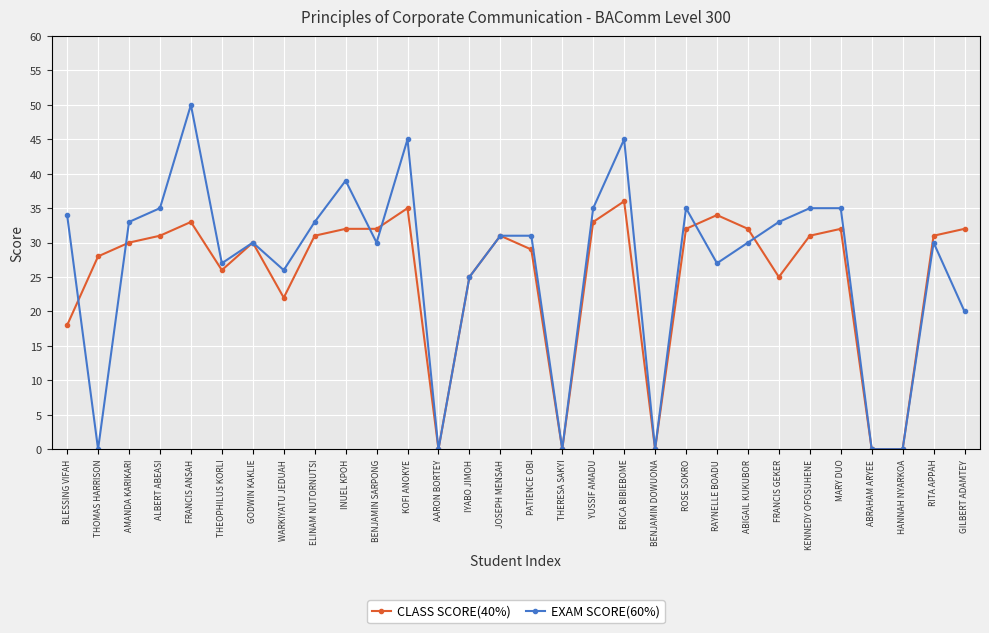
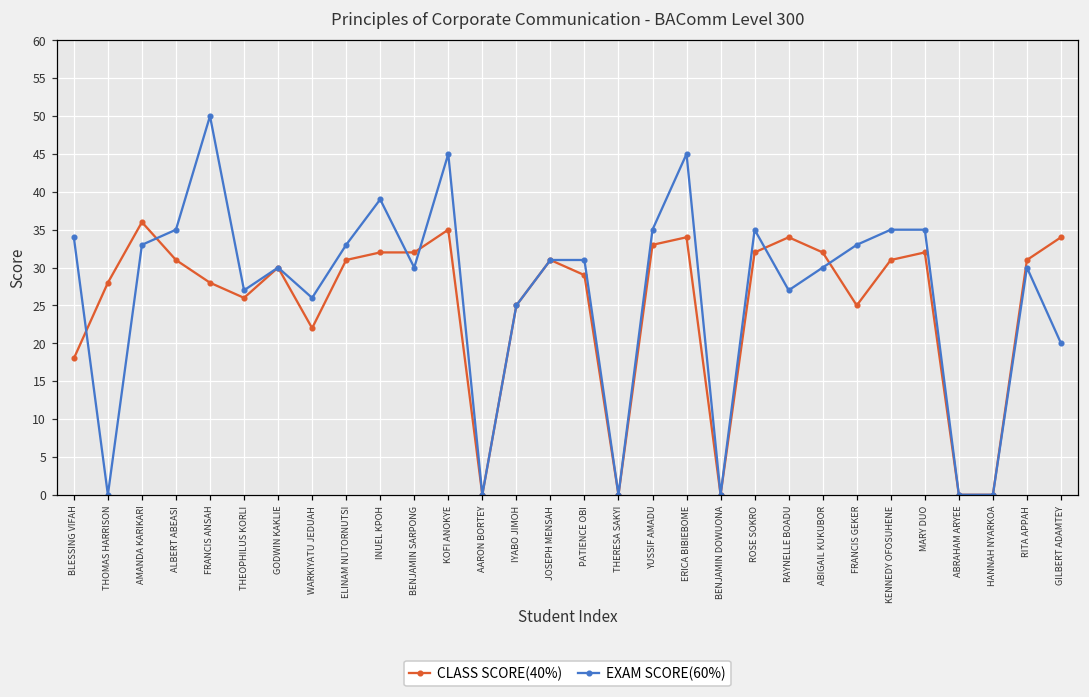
  {
    "CLASS SCORE(40%)": {
      "BLESSING VIFAH": 18,
      "THOMAS HARRISON": 28,
-     "AMANDA KARIKARI": 30,
+     "AMANDA KARIKARI": 36,
      "ALBERT ABEASI": 31,
-     "FRANCIS ANSAH": 33,
+     "FRANCIS ANSAH": 28,
      "THEOPHILUS KORLI": 26,
      "WARKIYATU JEDUAH": 22,
      "ELINAM NUTORNUTSI": 31,
      "INUEL KPOH": 32,
      "BENJAMIN SARPONG": 32,
      "KOFI ANOKYE": 35,
      "PATIENCE OBI": 29,
      "YUSSIF AMADU": 33,
-     "ERICA BIBIEBOME": 36,
+     "ERICA BIBIEBOME": 34,
      "ROSE SOKRO": 32,
      "RAYNELLE BOADU": 34,
      "ABIGAIL KUKUBOR": 32,
      "FRANCIS GEKER": 25,
      "KENNEDY OFOSUHENE": 31,
      "MARY DUO": 32,
      "RITA APPAH": 31,
-     "GILBERT ADAMTEY": 32
+     "GILBERT ADAMTEY": 34
    },
    "EXAM SCORE(60%)": {
      "BLESSING VIFAH": 34,
      "THOMAS HARRISON": 0,
      "AMANDA KARIKARI": 33,
      "ALBERT ABEASI": 35,
      "FRANCIS ANSAH": 50,
      "THEOPHILUS KORLI": 27,
      "WARKIYATU JEDUAH": 26,
      "ELINAM NUTORNUTSI": 33,
      "INUEL KPOH": 39,
      "BENJAMIN SARPONG": 30,
      "KOFI ANOKYE": 45,
      "PATIENCE OBI": 31,
      "YUSSIF AMADU": 35,
      "ERICA BIBIEBOME": 45,
      "ROSE SOKRO": 35,
      "RAYNELLE BOADU": 27,
      "ABIGAIL KUKUBOR": 30,
      "FRANCIS GEKER": 33,
      "KENNEDY OFOSUHENE": 35,
      "MARY DUO": 35,
      "RITA APPAH": 30,
      "GILBERT ADAMTEY": 20
    }
  }
